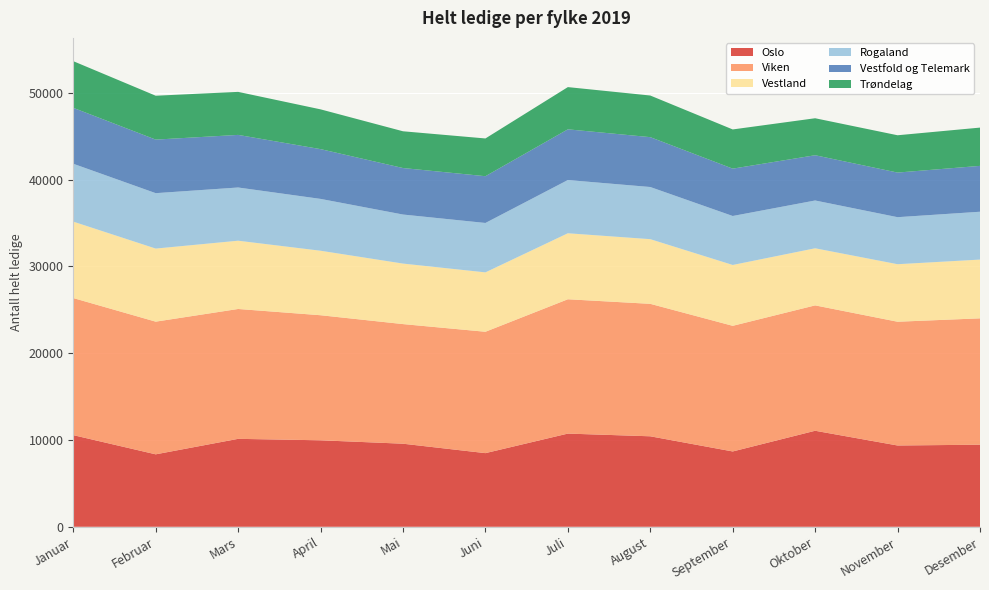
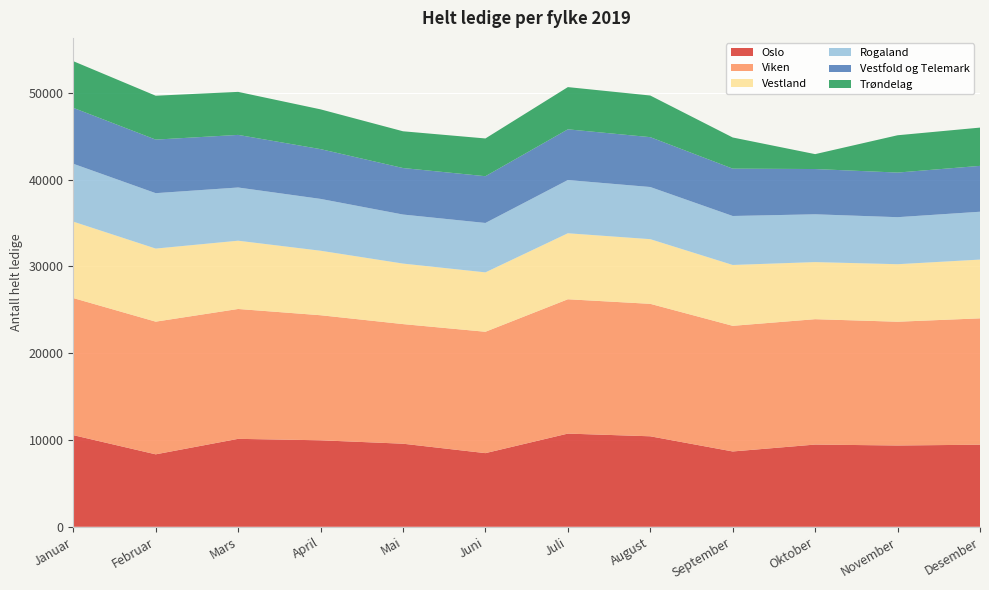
  {
    "Oslo": {
      "Januar": 11000,
      "Februar": 8000,
      "Mars": 10000,
      "April": 10000,
      "Mai": 10000,
      "Juni": 8000,
      "Juli": 11000,
      "August": 10000,
      "September": 9000,
-     "Oktober": 11000,
+     "Oktober": 9000,
      "November": 9000,
      "Desember": 9000
    },
    "Viken": {
      "Januar": 16000,
      "Februar": 15000,
      "Mars": 15000,
      "April": 14000,
      "Mai": 14000,
      "Juni": 14000,
      "Juli": 15000,
      "August": 15000,
      "September": 14000,
      "Oktober": 14000,
      "November": 14000,
      "Desember": 15000
    },
    "Vestland": {
      "Januar": 9000,
      "Februar": 8000,
      "Mars": 8000,
      "April": 7000,
      "Mai": 7000,
      "Juni": 7000,
      "Juli": 8000,
      "August": 7000,
      "September": 7000,
      "Oktober": 7000,
      "November": 7000,
      "Desember": 7000
    },
    "Rogaland": {
      "Januar": 7000,
      "Februar": 6000,
      "Mars": 6000,
      "April": 6000,
      "Mai": 6000,
      "Juni": 6000,
      "Juli": 6000,
      "August": 6000,
      "September": 6000,
      "Oktober": 6000,
      "November": 5000,
      "Desember": 6000
    },
    "Vestfold og Telemark": {
      "Januar": 6000,
      "Februar": 6000,
      "Mars": 6000,
      "April": 6000,
      "Mai": 5000,
      "Juni": 5000,
      "Juli": 6000,
      "August": 6000,
      "September": 5000,
      "Oktober": 5000,
      "November": 5000,
      "Desember": 5000
    },
    "Trøndelag": {
      "Januar": 5000,
      "Februar": 5000,
      "Mars": 5000,
      "April": 5000,
      "Mai": 4000,
      "Juni": 4000,
      "Juli": 5000,
      "August": 5000,
-     "September": 5000,
-     "Oktober": 4000,
+     "September": 4000,
+     "Oktober": 2000,
      "November": 4000,
      "Desember": 4000
    }
  }
